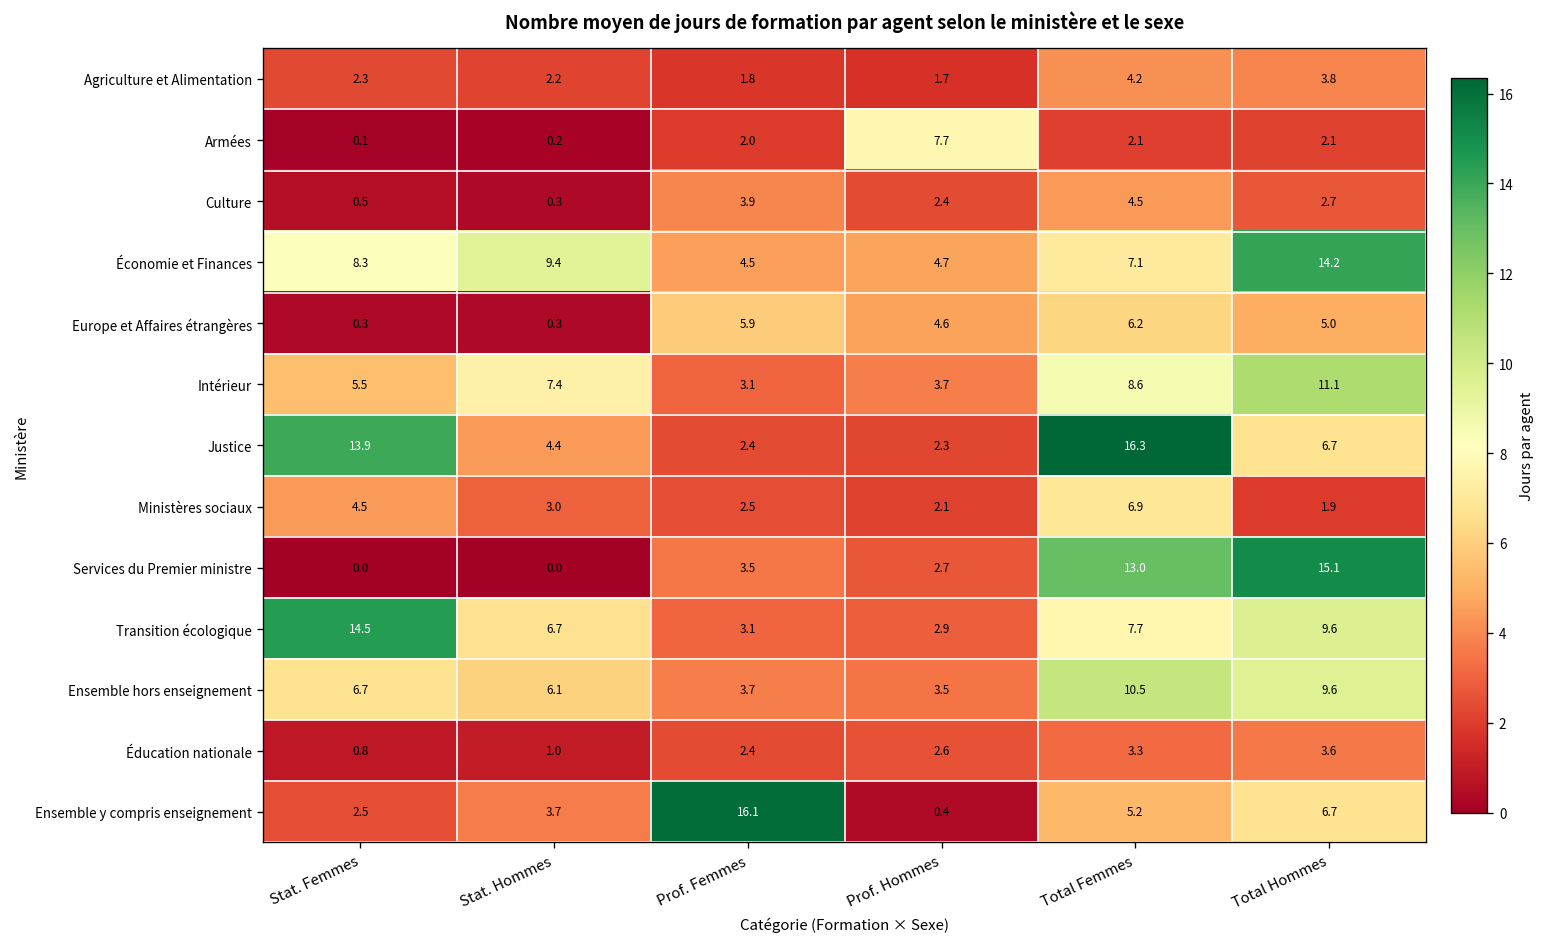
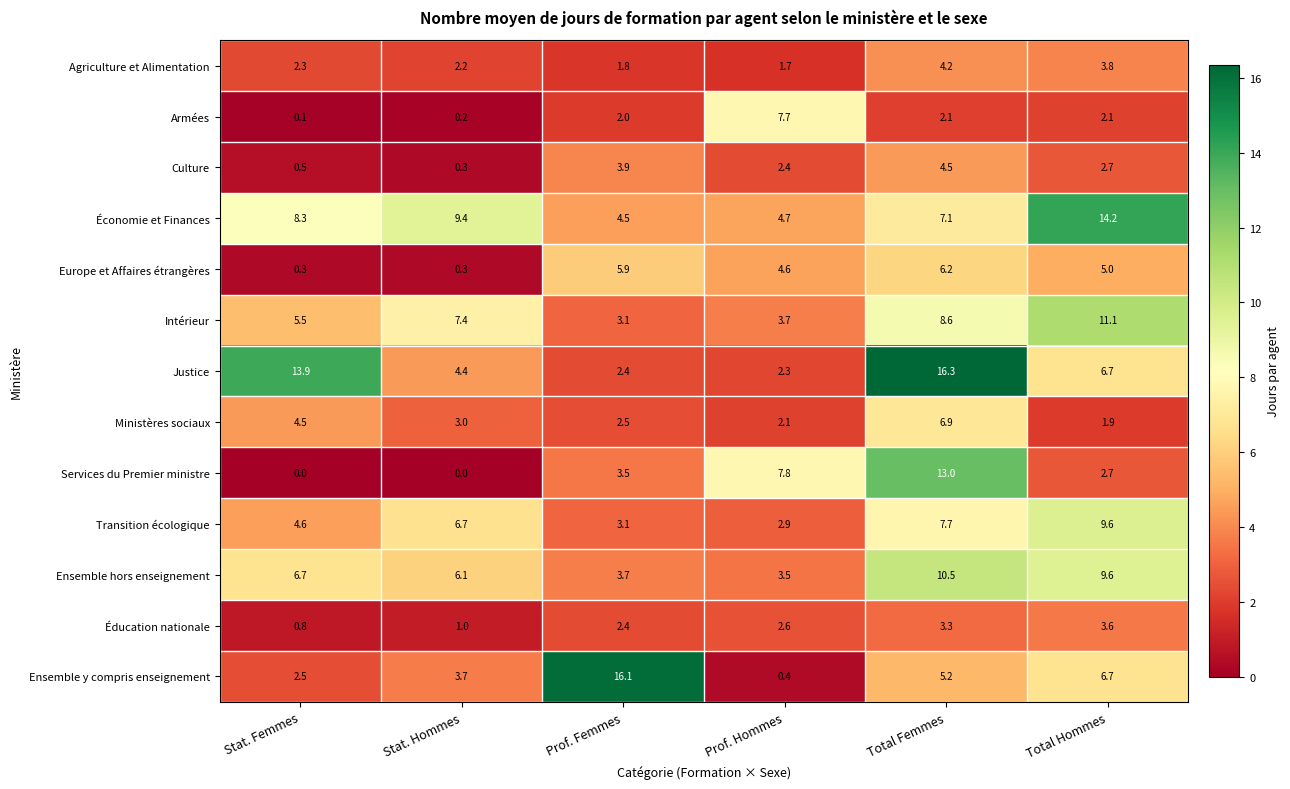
  {
    "Agriculture et Alimentation": {
      "Stat. Femmes": 2.3,
      "Stat. Hommes": 2.2,
      "Prof. Femmes": 1.8,
      "Prof. Hommes": 1.7,
      "Total Femmes": 4.2,
      "Total Hommes": 3.8
    },
    "Armées": {
      "Stat. Femmes": 0.1,
      "Stat. Hommes": 0.2,
      "Prof. Femmes": 2.0,
      "Prof. Hommes": 7.7,
      "Total Femmes": 2.1,
      "Total Hommes": 2.1
    },
    "Culture": {
      "Stat. Femmes": 0.5,
      "Stat. Hommes": 0.3,
      "Prof. Femmes": 3.9,
      "Prof. Hommes": 2.4,
      "Total Femmes": 4.5,
      "Total Hommes": 2.7
    },
    "Économie et Finances": {
      "Stat. Femmes": 8.3,
      "Stat. Hommes": 9.4,
      "Prof. Femmes": 4.5,
      "Prof. Hommes": 4.7,
      "Total Femmes": 7.1,
      "Total Hommes": 14.2
    },
    "Europe et Affaires étrangères": {
      "Stat. Femmes": 0.3,
      "Stat. Hommes": 0.3,
      "Prof. Femmes": 5.9,
      "Prof. Hommes": 4.6,
      "Total Femmes": 6.2,
      "Total Hommes": 5.0
    },
    "Intérieur": {
      "Stat. Femmes": 5.5,
      "Stat. Hommes": 7.4,
      "Prof. Femmes": 3.1,
      "Prof. Hommes": 3.7,
      "Total Femmes": 8.6,
      "Total Hommes": 11.1
    },
    "Justice": {
      "Stat. Femmes": 13.9,
      "Stat. Hommes": 4.4,
      "Prof. Femmes": 2.4,
      "Prof. Hommes": 2.3,
      "Total Femmes": 16.3,
      "Total Hommes": 6.7
    },
    "Ministères sociaux": {
      "Stat. Femmes": 4.5,
      "Stat. Hommes": 3.0,
      "Prof. Femmes": 2.5,
      "Prof. Hommes": 2.1,
      "Total Femmes": 6.9,
      "Total Hommes": 1.9
    },
    "Services du Premier ministre": {
      "Stat. Femmes": 0.0,
      "Stat. Hommes": 0.0,
      "Prof. Femmes": 3.5,
-     "Prof. Hommes": 2.7,
+     "Prof. Hommes": 7.8,
      "Total Femmes": 13.0,
-     "Total Hommes": 15.1
+     "Total Hommes": 2.7
    },
    "Transition écologique": {
-     "Stat. Femmes": 14.5,
+     "Stat. Femmes": 4.6,
      "Stat. Hommes": 6.7,
      "Prof. Femmes": 3.1,
      "Prof. Hommes": 2.9,
      "Total Femmes": 7.7,
      "Total Hommes": 9.6
    },
    "Ensemble hors enseignement": {
      "Stat. Femmes": 6.7,
      "Stat. Hommes": 6.1,
      "Prof. Femmes": 3.7,
      "Prof. Hommes": 3.5,
      "Total Femmes": 10.5,
      "Total Hommes": 9.6
    },
    "Éducation nationale": {
      "Stat. Femmes": 0.8,
      "Stat. Hommes": 1.0,
      "Prof. Femmes": 2.4,
      "Prof. Hommes": 2.6,
      "Total Femmes": 3.3,
      "Total Hommes": 3.6
    },
    "Ensemble y compris enseignement": {
      "Stat. Femmes": 2.5,
      "Stat. Hommes": 3.7,
      "Prof. Femmes": 16.1,
      "Prof. Hommes": 0.4,
      "Total Femmes": 5.2,
      "Total Hommes": 6.7
    }
  }
